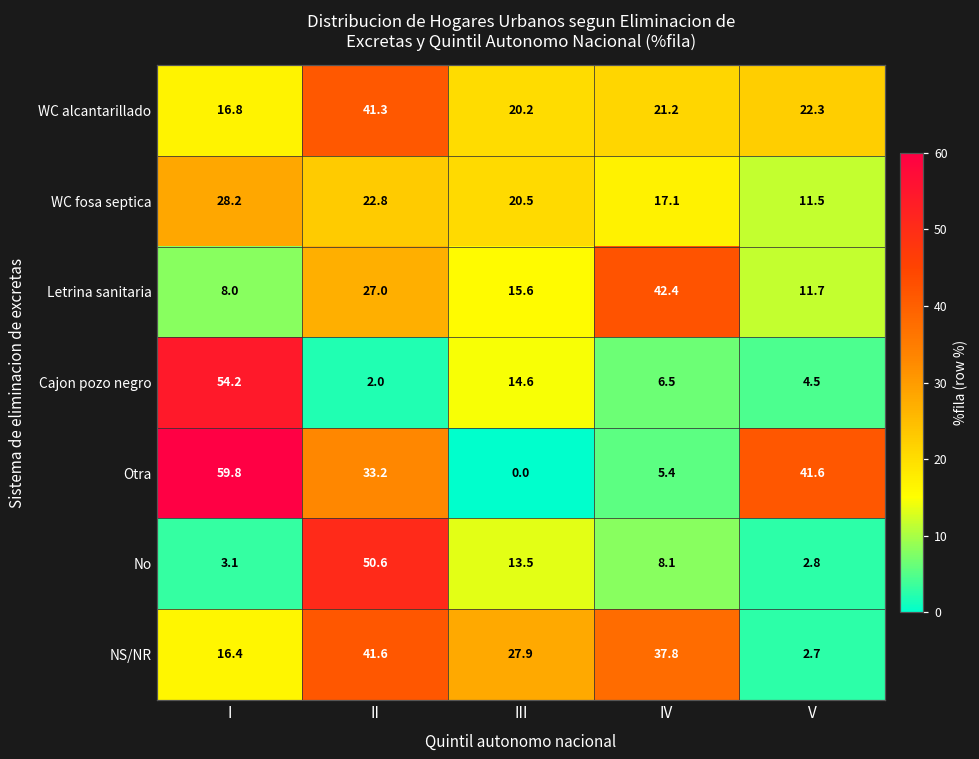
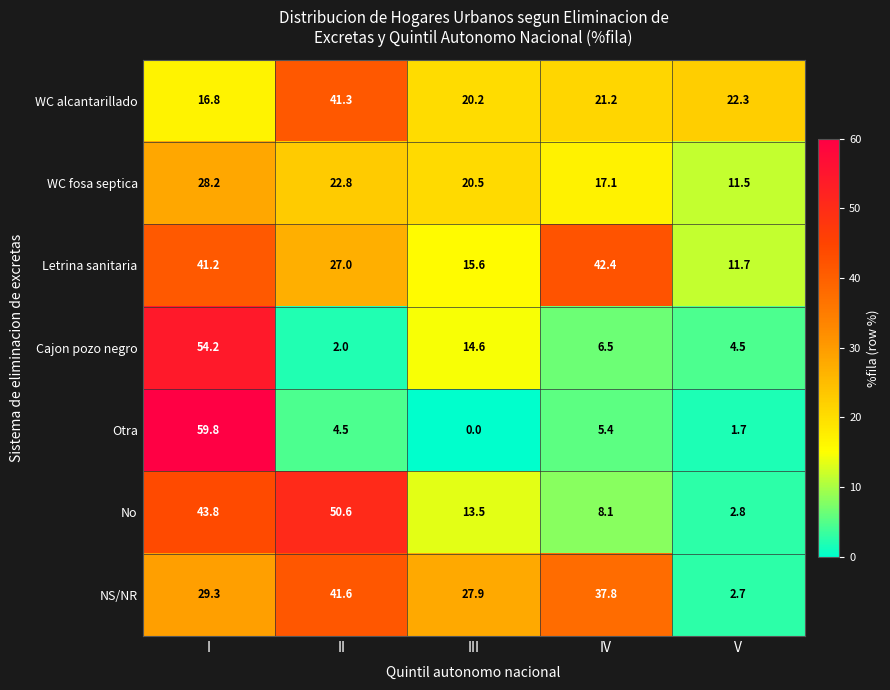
  {
    "WC alcantarillado": {
      "I": 16.8,
      "II": 41.3,
      "III": 20.2,
      "IV": 21.2,
      "V": 22.3
    },
    "WC fosa septica": {
      "I": 28.2,
      "II": 22.8,
      "III": 20.5,
      "IV": 17.1,
      "V": 11.5
    },
    "Letrina sanitaria": {
-     "I": 8.0,
+     "I": 41.2,
      "II": 27.0,
      "III": 15.6,
      "IV": 42.4,
      "V": 11.7
    },
    "Cajon pozo negro": {
      "I": 54.2,
      "II": 2.0,
      "III": 14.6,
      "IV": 6.5,
      "V": 4.5
    },
    "Otra": {
      "I": 59.8,
-     "II": 33.2,
+     "II": 4.5,
      "III": 0.0,
      "IV": 5.4,
-     "V": 41.6
+     "V": 1.7
    },
    "No": {
-     "I": 3.1,
+     "I": 43.8,
      "II": 50.6,
      "III": 13.5,
      "IV": 8.1,
      "V": 2.8
    },
    "NS/NR": {
-     "I": 16.4,
+     "I": 29.3,
      "II": 41.6,
      "III": 27.9,
      "IV": 37.8,
      "V": 2.7
    }
  }
